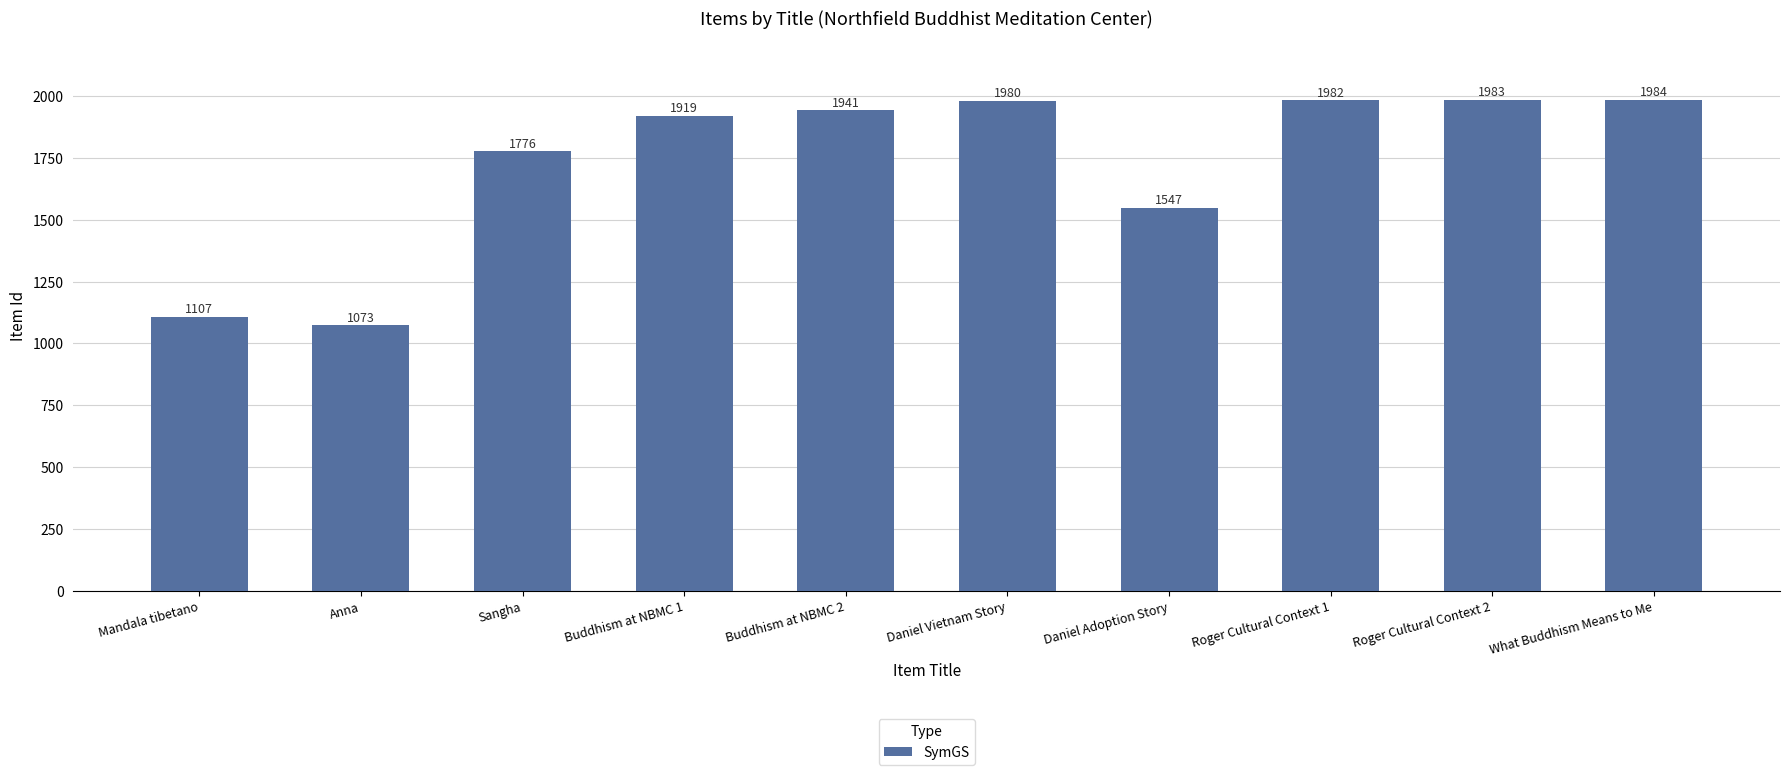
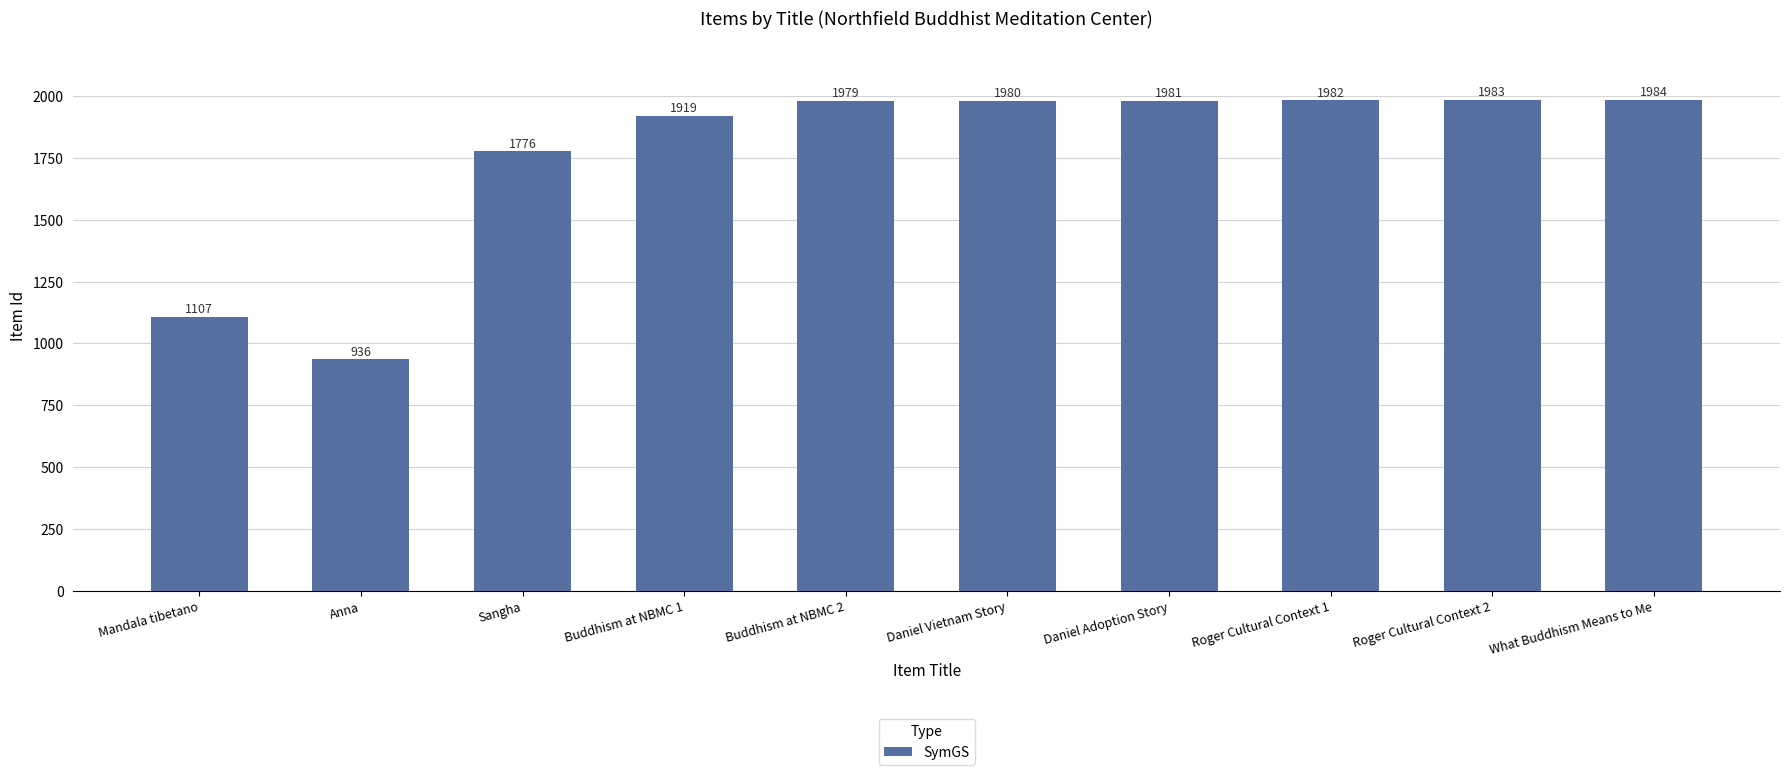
  {
    "Mandala tibetano": 1107,
-   "Anna": 1073,
+   "Anna": 936,
    "Sangha": 1776,
    "Buddhism at NBMC 1": 1919,
-   "Buddhism at NBMC 2": 1941,
+   "Buddhism at NBMC 2": 1979,
    "Daniel Vietnam Story": 1980,
-   "Daniel Adoption Story": 1547,
+   "Daniel Adoption Story": 1981,
    "Roger Cultural Context 1": 1982,
    "Roger Cultural Context 2": 1983,
    "What Buddhism Means to Me": 1984
  }
